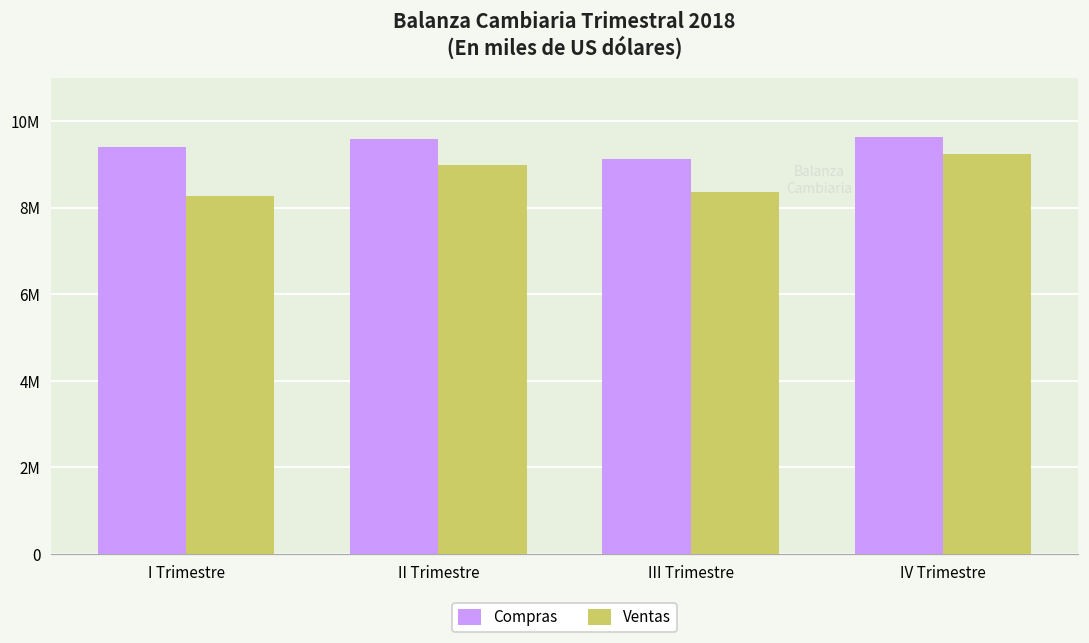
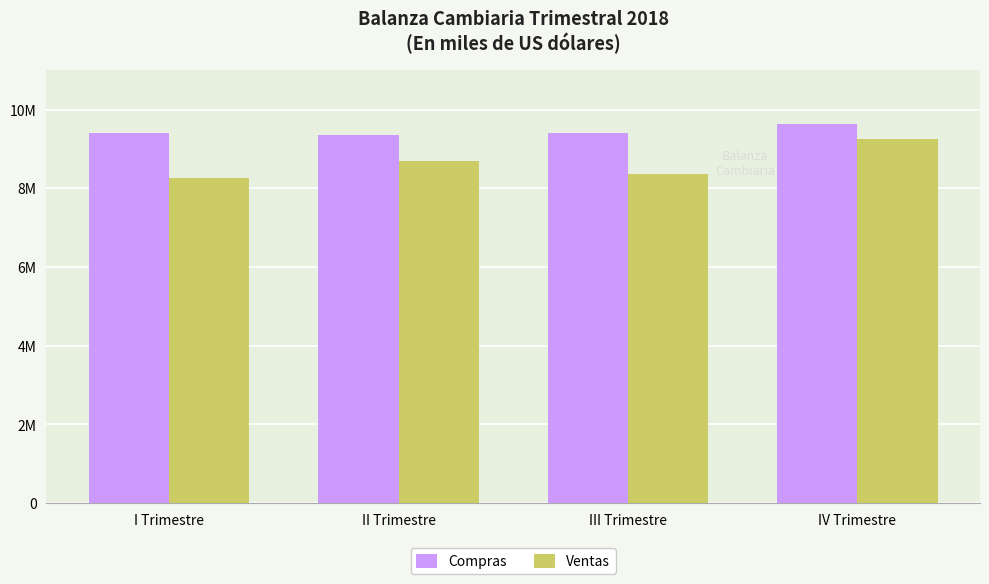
  {
    "Compras": {
      "I Trimestre": 9400000,
-     "II Trimestre": 9600000,
-     "III Trimestre": 9100000,
+     "II Trimestre": 9400000,
+     "III Trimestre": 9400000,
      "IV Trimestre": 9600000
    },
    "Ventas": {
      "I Trimestre": 8300000,
-     "II Trimestre": 9000000,
+     "II Trimestre": 8700000,
      "III Trimestre": 8400000,
      "IV Trimestre": 9200000
    }
  }
